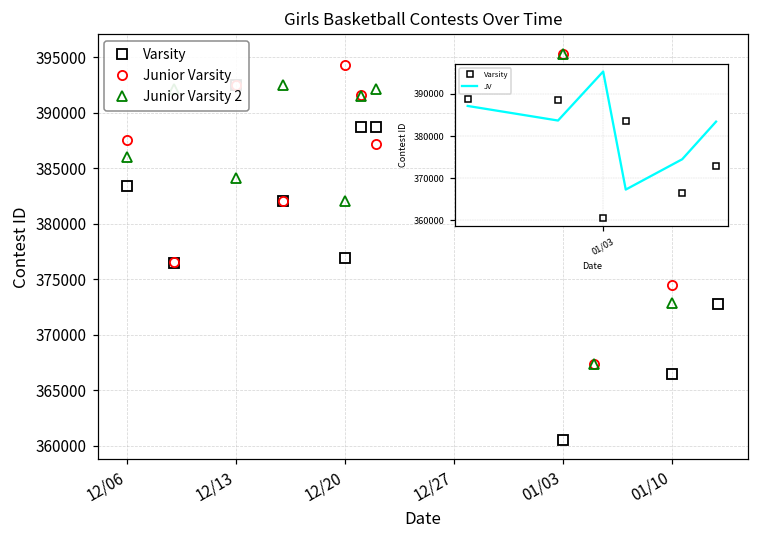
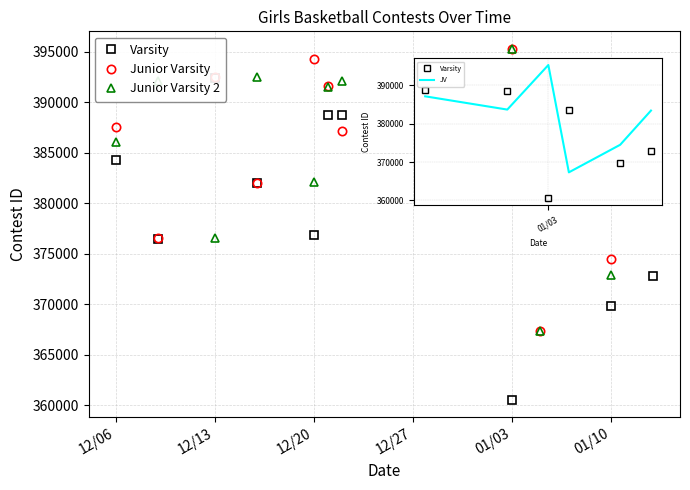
  {
    "Varsity": {
-     "12/06": 383400,
+     "12/06": 384300,
      "12/20": 376900,
      "01/03": 360500,
-     "01/10": 366400
+     "01/10": 369800
    },
    "Junior Varsity": {
      "12/06": 387600,
      "12/20": 394300,
      "01/10": 374500
    },
    "Junior Varsity 2": {
      "12/06": 386000,
-     "12/13": 384100,
+     "12/13": 376600,
      "12/20": 382100,
      "01/10": 372800
    }
  }
